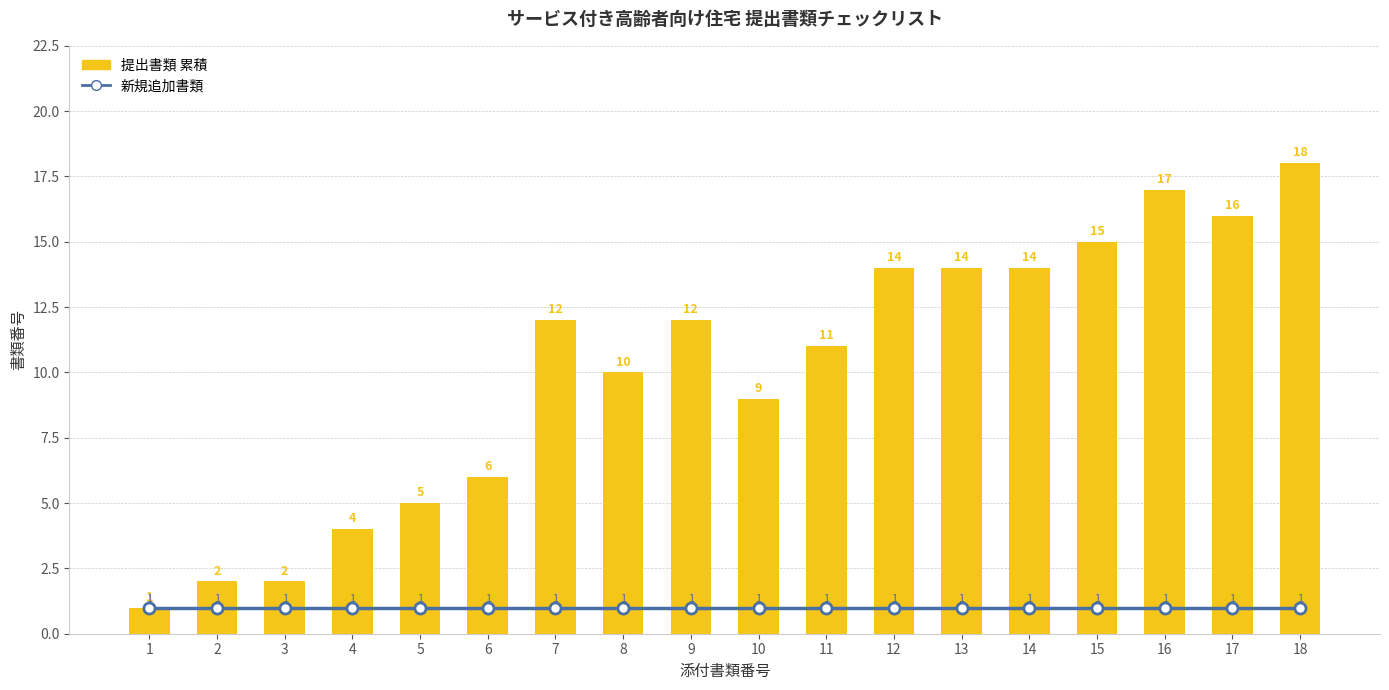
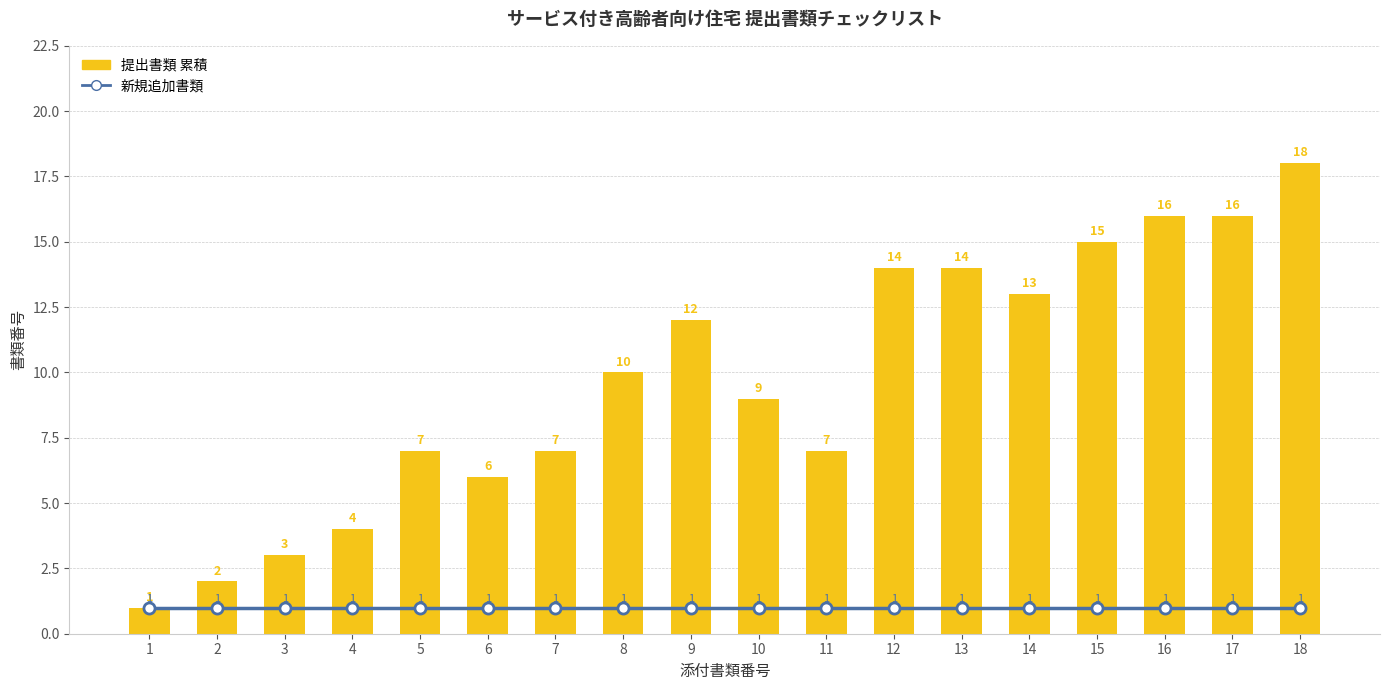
  {
    "新規追加書類": {
      "2": 1,
      "3": 1,
      "4": 1,
      "5": 1,
      "6": 1,
      "7": 1,
      "8": 1,
      "9": 1,
      "10": 1,
      "11": 1,
      "12": 1,
      "13": 1,
      "14": 1,
      "15": 1,
      "16": 1,
      "17": 1,
      "18": 1
    },
    "提出書類 累積": {
      "2": 2,
-     "3": 2,
+     "3": 3,
      "4": 4,
-     "5": 5,
+     "5": 7,
      "6": 6,
-     "7": 12,
+     "7": 7,
      "8": 10,
      "9": 12,
      "10": 9,
-     "11": 11,
+     "11": 7,
      "12": 14,
      "13": 14,
-     "14": 14,
+     "14": 13,
      "15": 15,
-     "16": 17,
+     "16": 16,
      "17": 16,
      "18": 18
    }
  }
